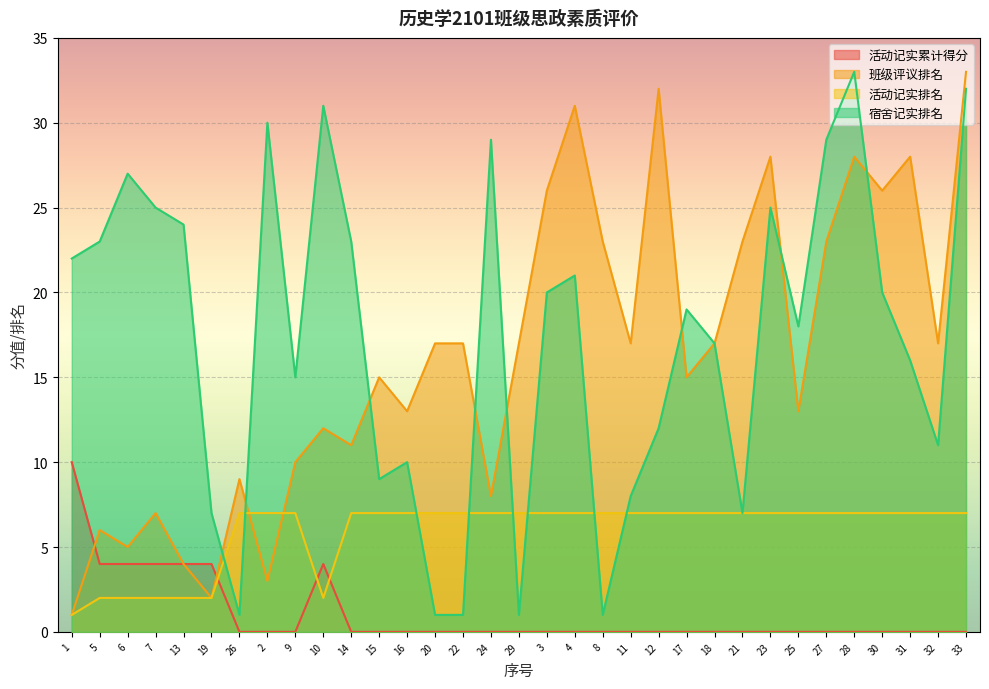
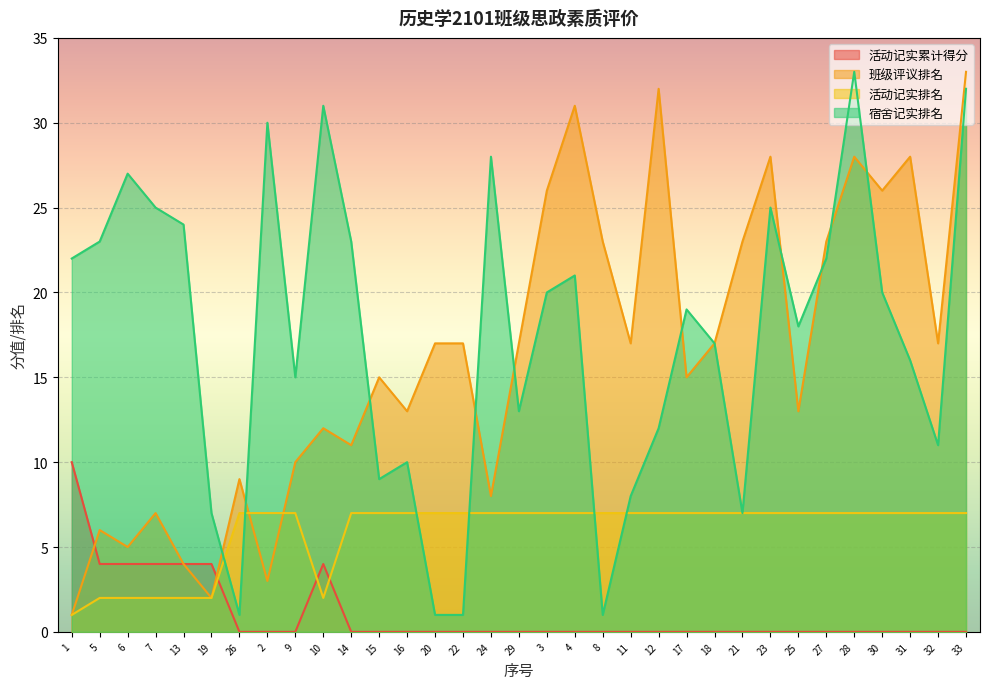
  {
    "活动记实累计得分": {
      "1": 10,
      "5": 4,
      "6": 4,
      "7": 4,
      "19": 4,
      "26": 0,
      "2": 0,
      "9": 0,
      "10": 4,
      "14": 0,
      "15": 0,
      "16": 0,
      "20": 0,
      "22": 0,
      "24": 0,
      "29": 0,
      "3": 0,
      "4": 0,
      "8": 0,
      "11": 0,
      "12": 0,
      "17": 0,
      "18": 0,
      "21": 0,
      "23": 0,
      "25": 0,
      "27": 0,
      "28": 0,
      "30": 0,
      "31": 0,
      "32": 0,
      "33": 0
    },
    "宿舍记实排名": {
      "1": 22,
      "5": 23,
      "6": 27,
      "7": 25,
      "13": 24,
      "19": 7,
      "26": 1,
      "2": 30,
      "9": 15,
      "10": 31,
      "14": 23,
      "15": 9,
      "16": 10,
      "20": 1,
      "22": 1,
-     "24": 29,
-     "29": 1,
+     "24": 28,
+     "29": 13,
      "3": 20,
      "4": 21,
      "8": 1,
      "11": 8,
      "12": 12,
      "17": 19,
      "23": 25,
      "25": 18,
-     "27": 29,
+     "27": 22,
      "30": 20,
      "31": 16,
      "32": 11
    }
  }
